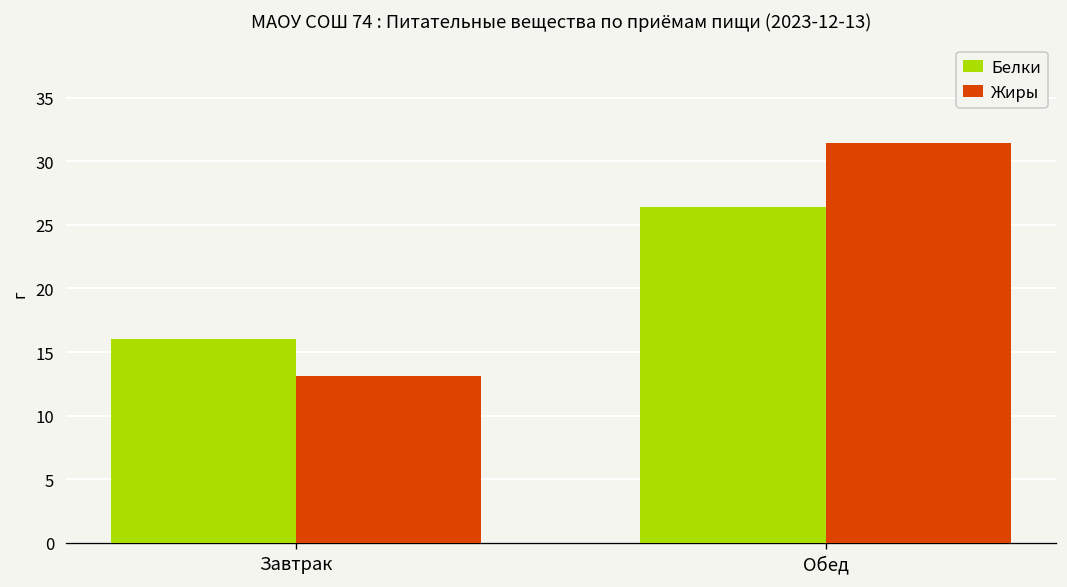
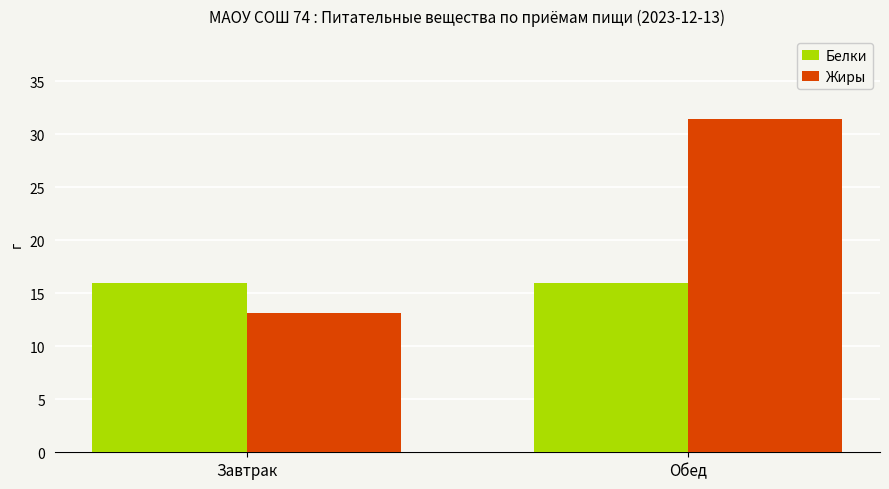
  {
    "Белки": {
      "Завтрак": 16.0,
-     "Обед": 26.4
+     "Обед": 16.0
    },
    "Жиры": {
      "Завтрак": 13.1,
      "Обед": 31.4
    }
  }
